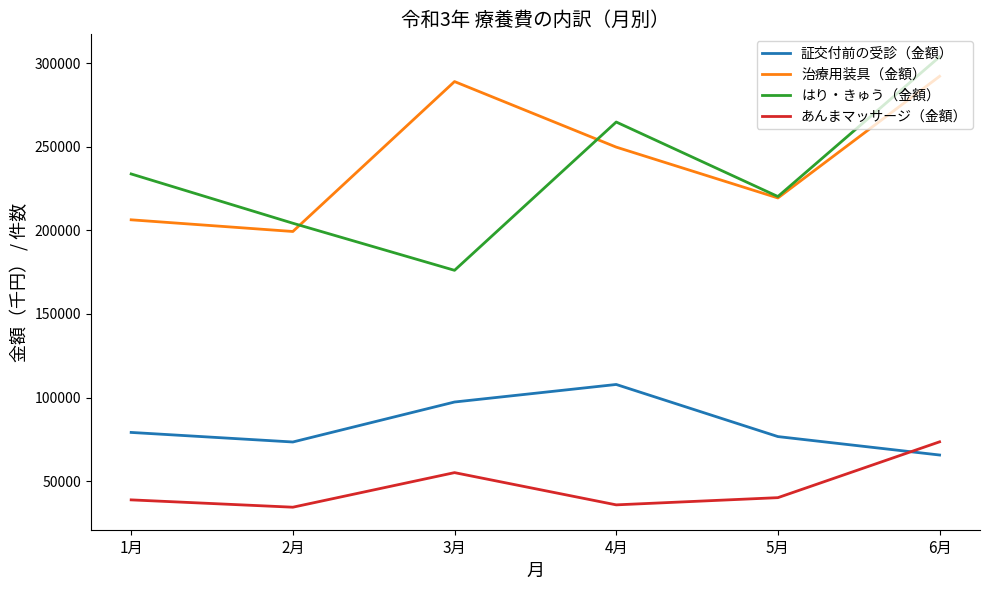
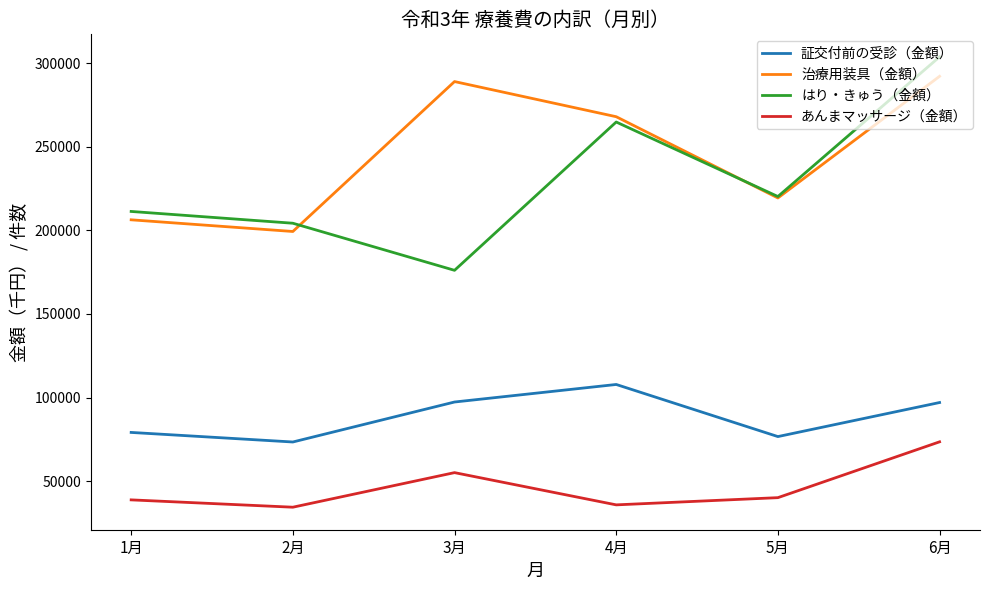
  {
    "証交付前の受診（金額）": {
      "1月": 79000,
      "2月": 73000,
      "3月": 97000,
      "4月": 108000,
      "5月": 77000,
-     "6月": 66000
+     "6月": 97000
    },
    "治療用装具（金額）": {
      "1月": 206000,
      "2月": 199000,
      "3月": 289000,
-     "4月": 250000
+     "4月": 268000
    },
    "はり・きゅう（金額）": {
-     "1月": 234000,
+     "1月": 211000,
      "2月": 204000,
      "3月": 176000,
      "4月": 265000
    },
    "あんまマッサージ（金額）": {
      "1月": 39000,
      "2月": 34000,
      "3月": 55000,
      "4月": 36000,
      "5月": 40000,
      "6月": 74000
    }
  }
